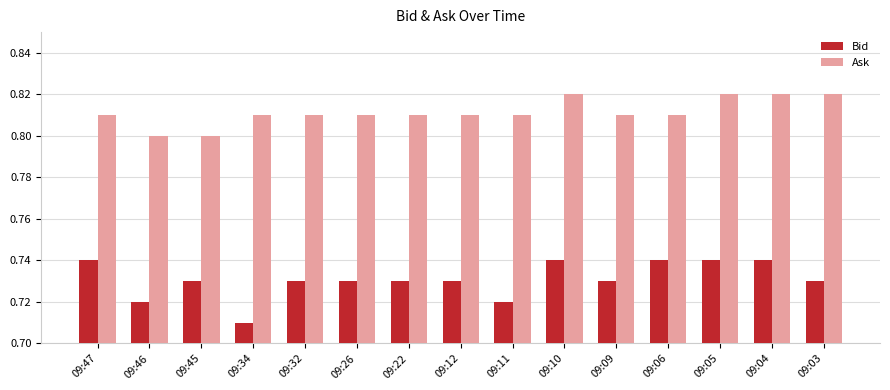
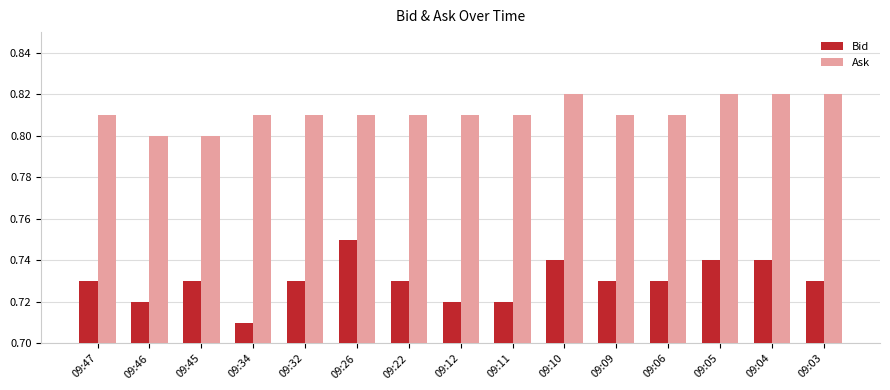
  {
    "Bid": {
-     "09:47": 0.74,
+     "09:47": 0.73,
      "09:46": 0.72,
      "09:45": 0.73,
      "09:34": 0.71,
      "09:32": 0.73,
-     "09:26": 0.73,
+     "09:26": 0.75,
      "09:22": 0.73,
-     "09:12": 0.73,
+     "09:12": 0.72,
      "09:11": 0.72,
      "09:10": 0.74,
      "09:09": 0.73,
-     "09:06": 0.74,
+     "09:06": 0.73,
      "09:05": 0.74,
      "09:04": 0.74,
      "09:03": 0.73
    },
    "Ask": {
      "09:47": 0.81,
      "09:46": 0.80,
      "09:45": 0.80,
      "09:34": 0.81,
      "09:32": 0.81,
      "09:26": 0.81,
      "09:22": 0.81,
      "09:12": 0.81,
      "09:11": 0.81,
      "09:10": 0.82,
      "09:09": 0.81,
      "09:06": 0.81,
      "09:05": 0.82,
      "09:04": 0.82,
      "09:03": 0.82
    }
  }
